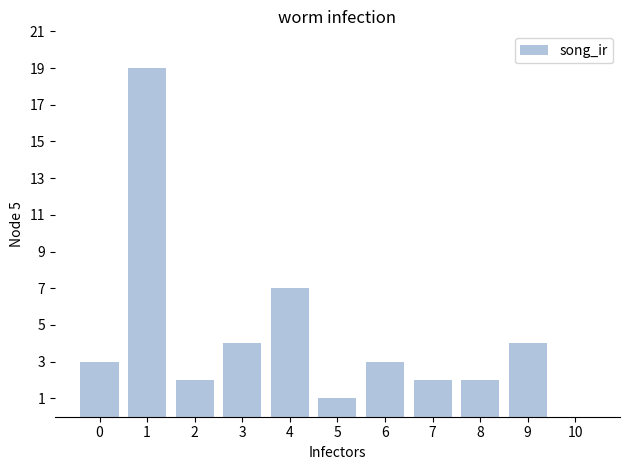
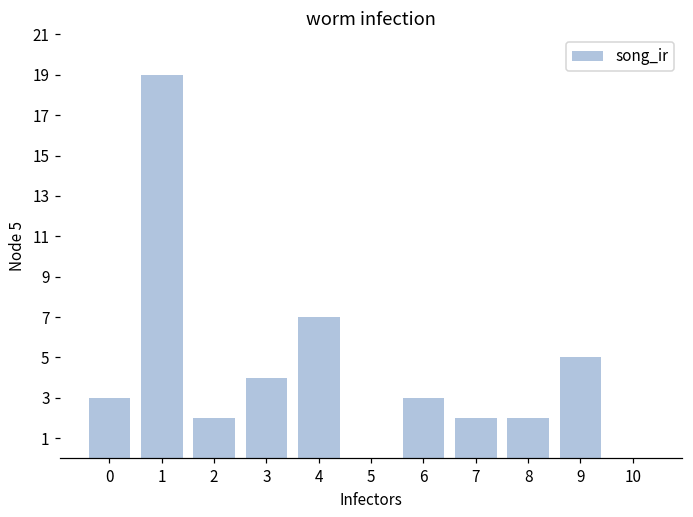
  {
    "0": 3,
    "1": 19,
    "2": 2,
    "3": 4,
    "4": 7,
-   "5": 1,
+   "5": 0,
    "6": 3,
    "7": 2,
    "8": 2,
-   "9": 4,
+   "9": 5,
    "10": 0
  }
